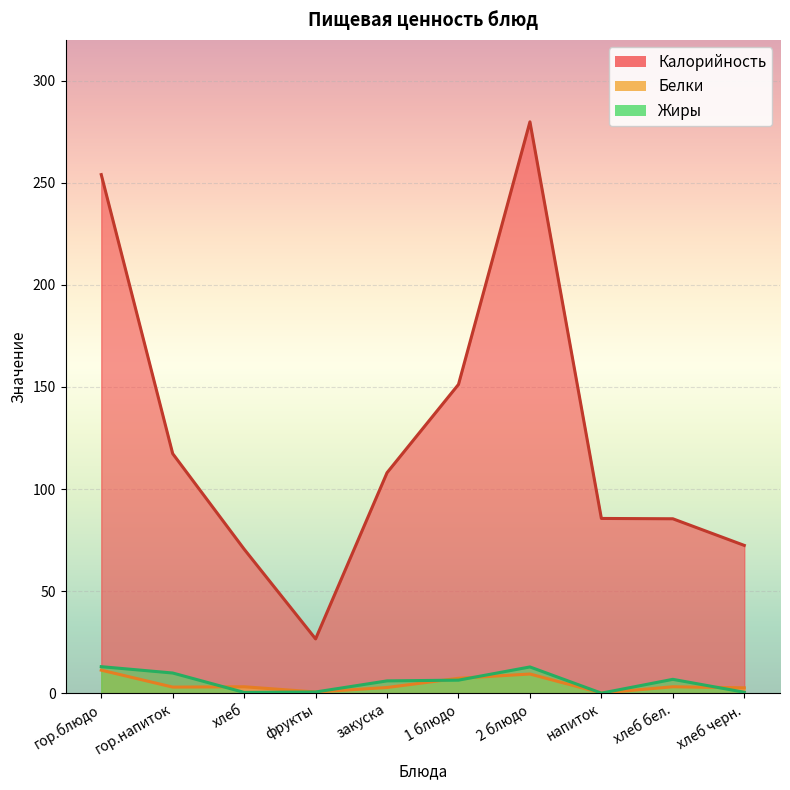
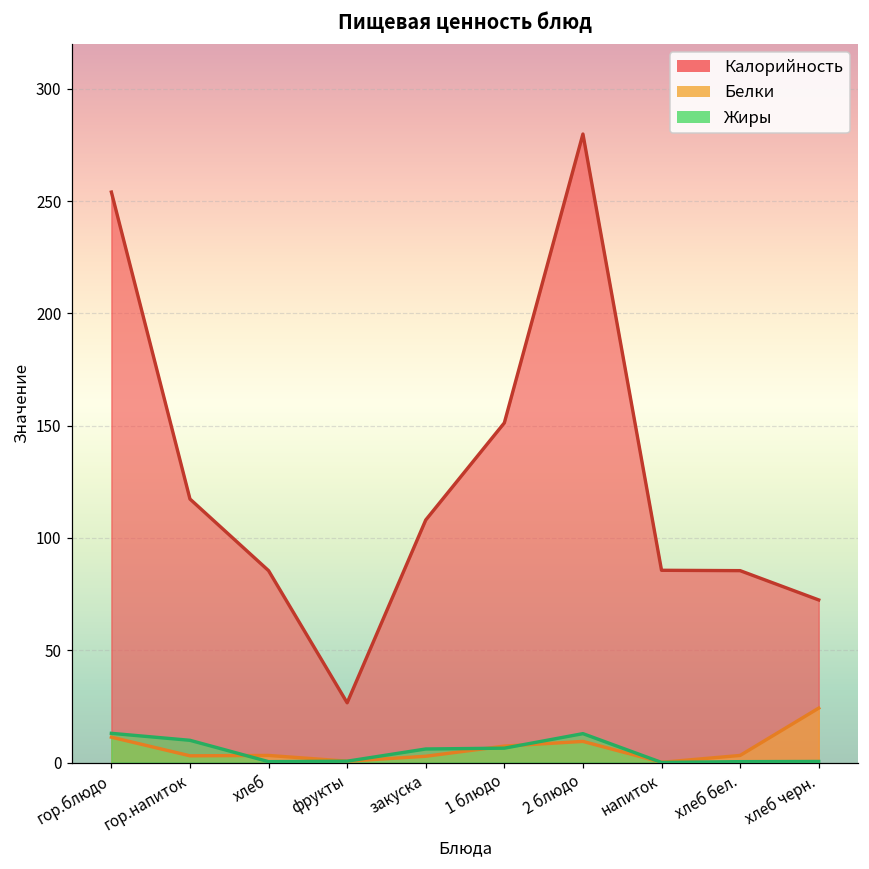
  {
    "Калорийность": {
      "гор.блюдо": 254,
      "гор.напиток": 117,
-     "хлеб": 71,
+     "хлеб": 85,
      "фрукты": 27,
      "закуска": 108,
      "1 блюдо": 151,
      "2 блюдо": 280,
      "напиток": 86,
      "хлеб бел.": 85,
      "хлеб черн.": 72
    },
    "Белки": {
      "гор.блюдо": 11,
      "гор.напиток": 3,
      "хлеб": 3,
      "закуска": 3,
      "2 блюдо": 9,
      "хлеб бел.": 3,
-     "хлеб черн.": 3
+     "хлеб черн.": 24
    },
    "Жиры": {
      "гор.блюдо": 13,
      "гор.напиток": 10,
      "хлеб": 0,
      "закуска": 6,
      "2 блюдо": 13,
-     "хлеб бел.": 7,
+     "хлеб бел.": 0,
      "хлеб черн.": 0
    }
  }
